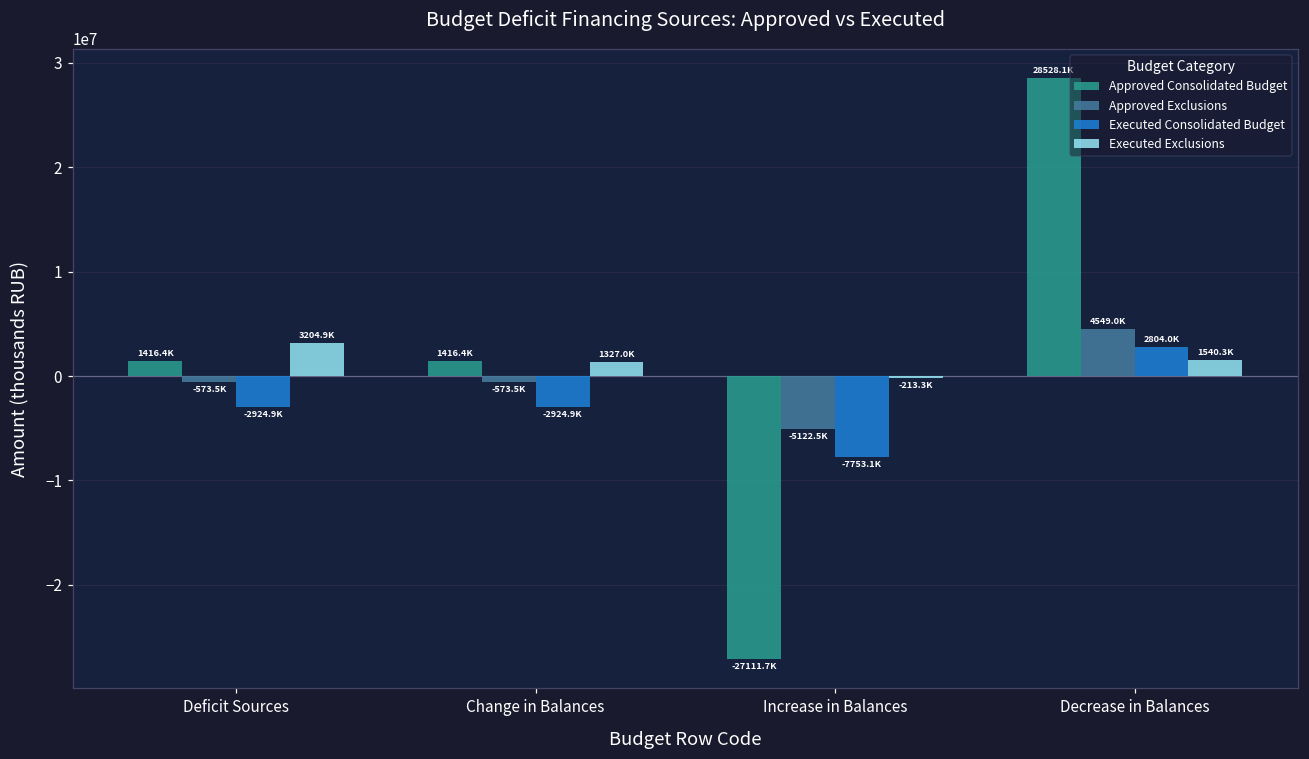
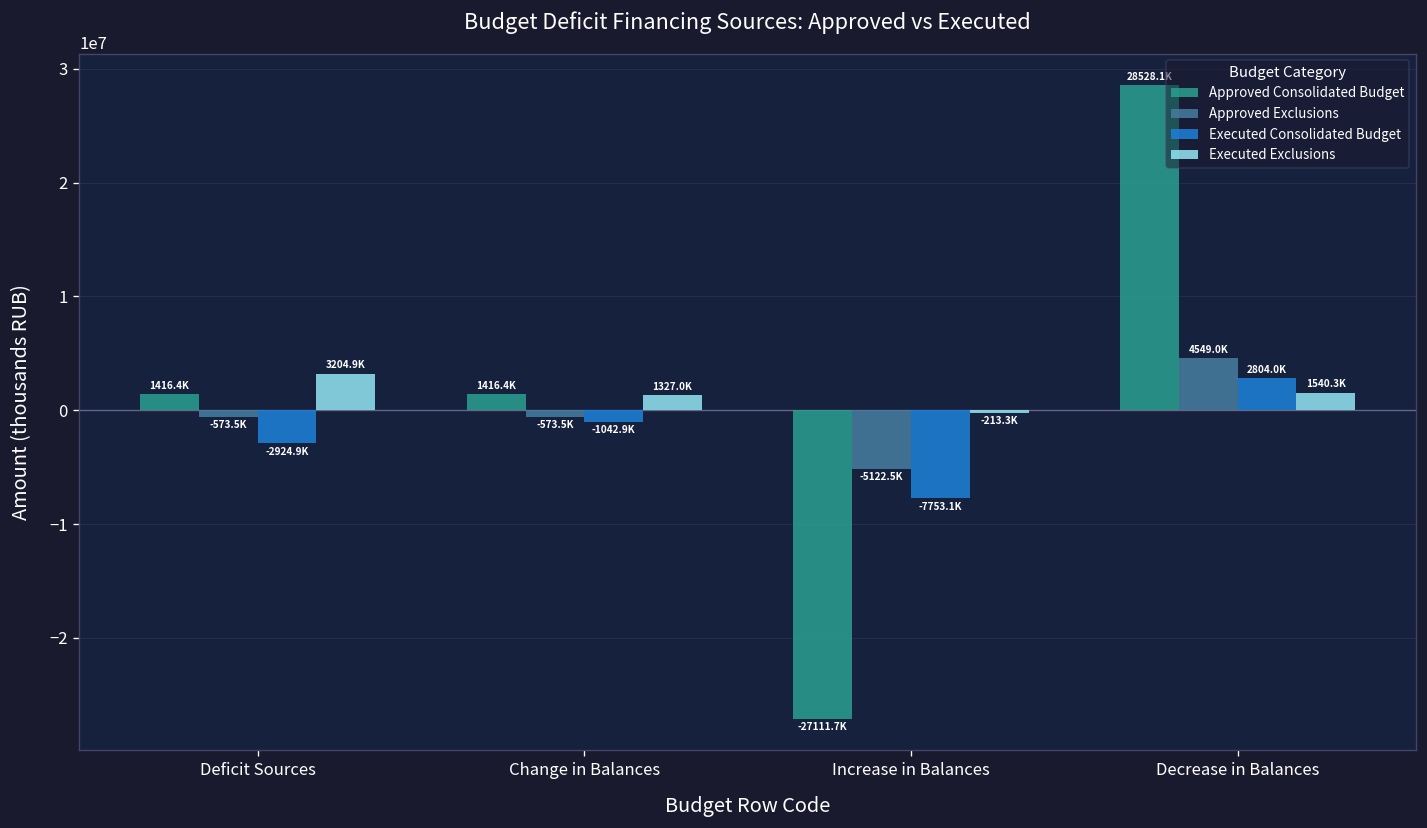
  {
    "Executed Consolidated Budget": {
      "Deficit Sources": "-2924.9K",
-     "Change in Balances": "-2924.9K",
+     "Change in Balances": "-1042.9K",
      "Increase in Balances": "-7753.1K",
      "Decrease in Balances": "2804.0K"
    },
    "Executed Exclusions": {
      "Deficit Sources": "3204.9K",
      "Change in Balances": "1327.0K",
      "Increase in Balances": "-213.3K",
      "Decrease in Balances": "1540.3K"
    }
  }
